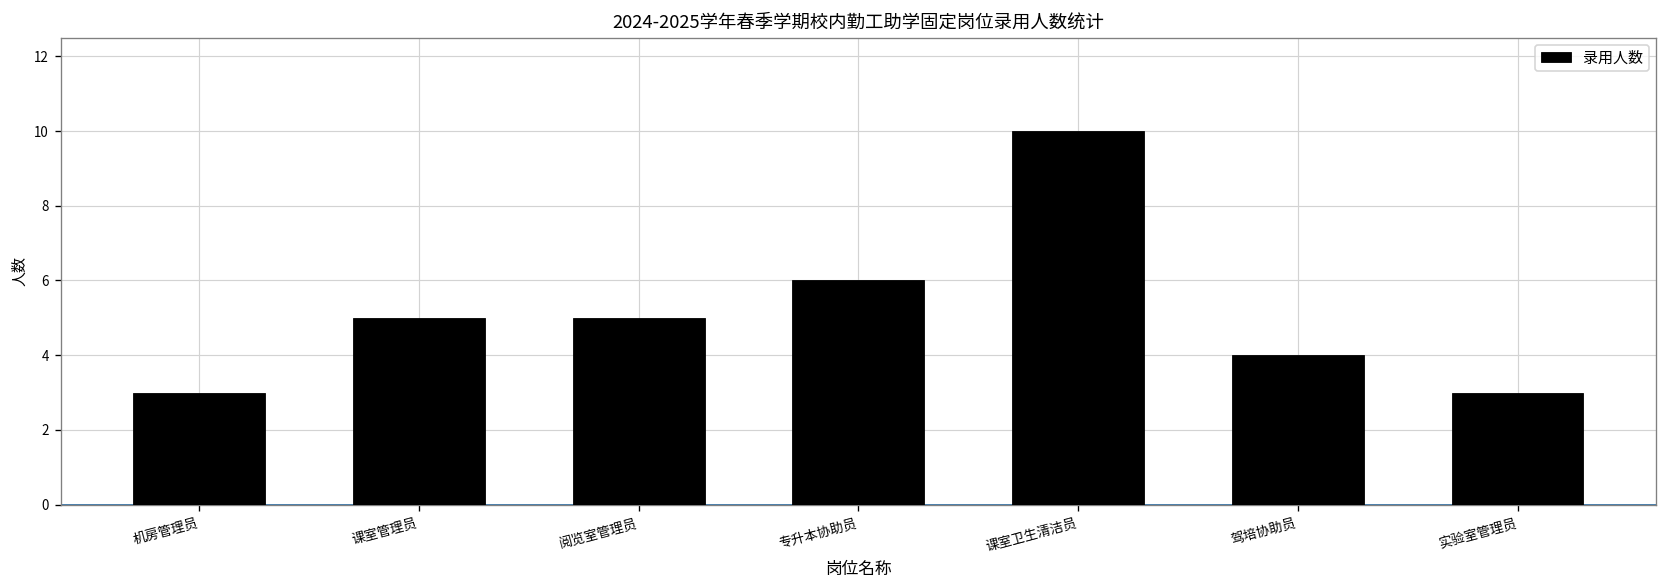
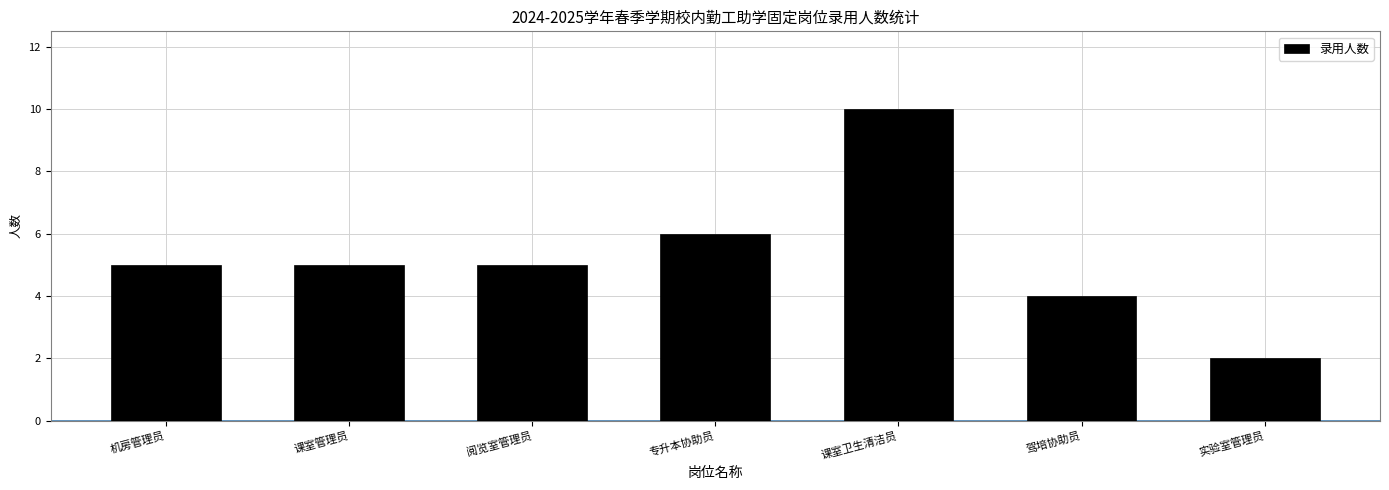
  {
-   "机房管理员": 3,
+   "机房管理员": 5,
    "课室管理员": 5,
    "阅览室管理员": 5,
    "专升本协助员": 6,
    "课室卫生清洁员": 10,
    "驾培协助员": 4,
-   "实验室管理员": 3
+   "实验室管理员": 2
  }
